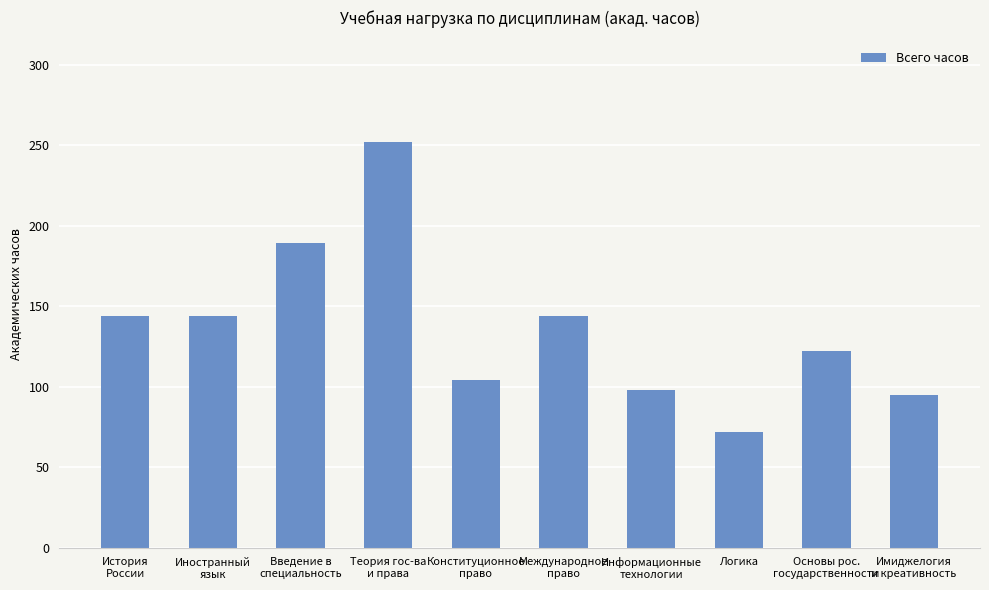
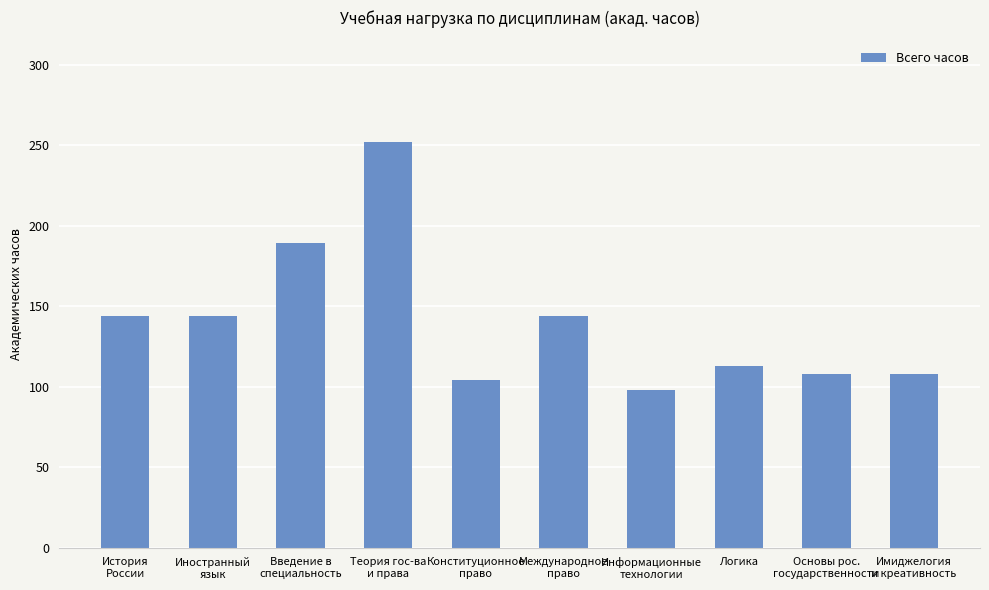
  {
    "История России": 144,
    "Иностранный язык": 144,
    "Введение в специальность": 189,
    "Теория гос-ва и права": 252,
    "Конституционное право": 104,
    "Международное право": 144,
    "Информационные технологии": 98,
-   "Логика": 72,
-   "Основы рос. государственности": 122,
-   "Имиджелогия и креативность": 95
+   "Логика": 113,
+   "Основы рос. государственности": 108,
+   "Имиджелогия и креативность": 108
  }
